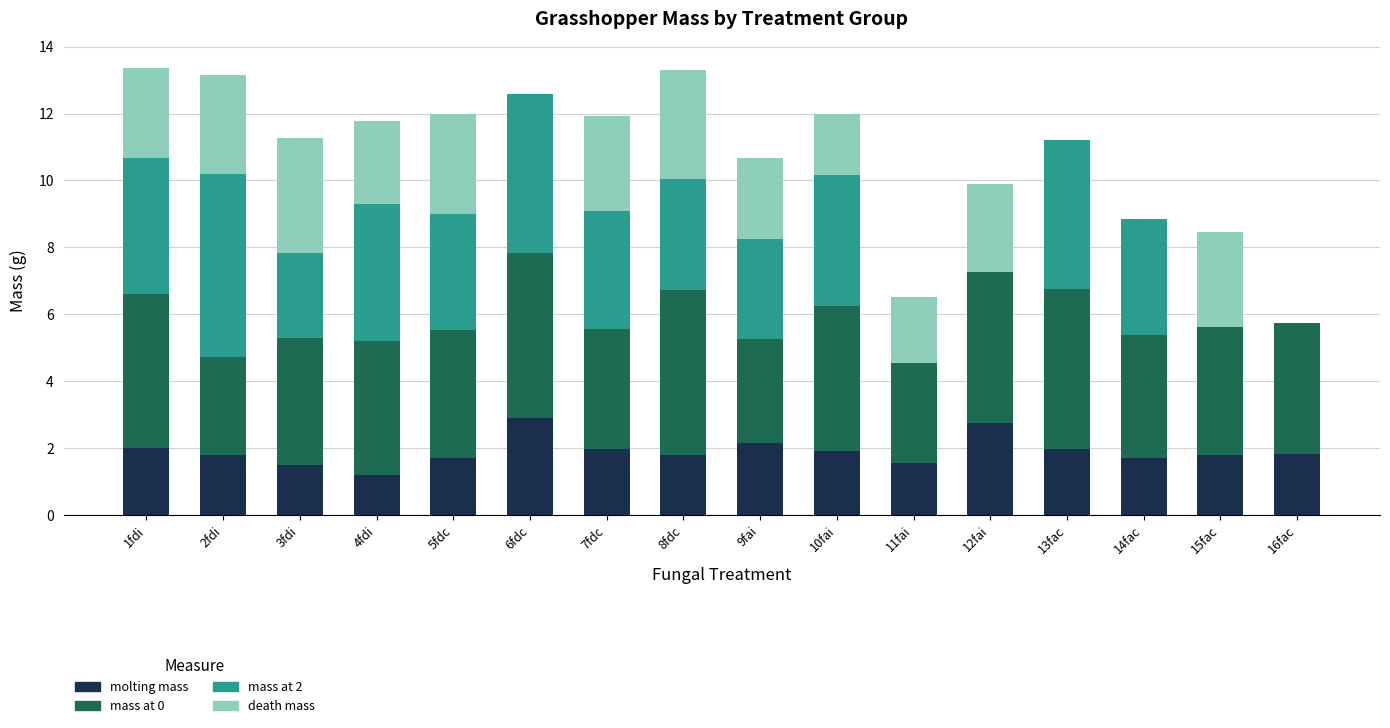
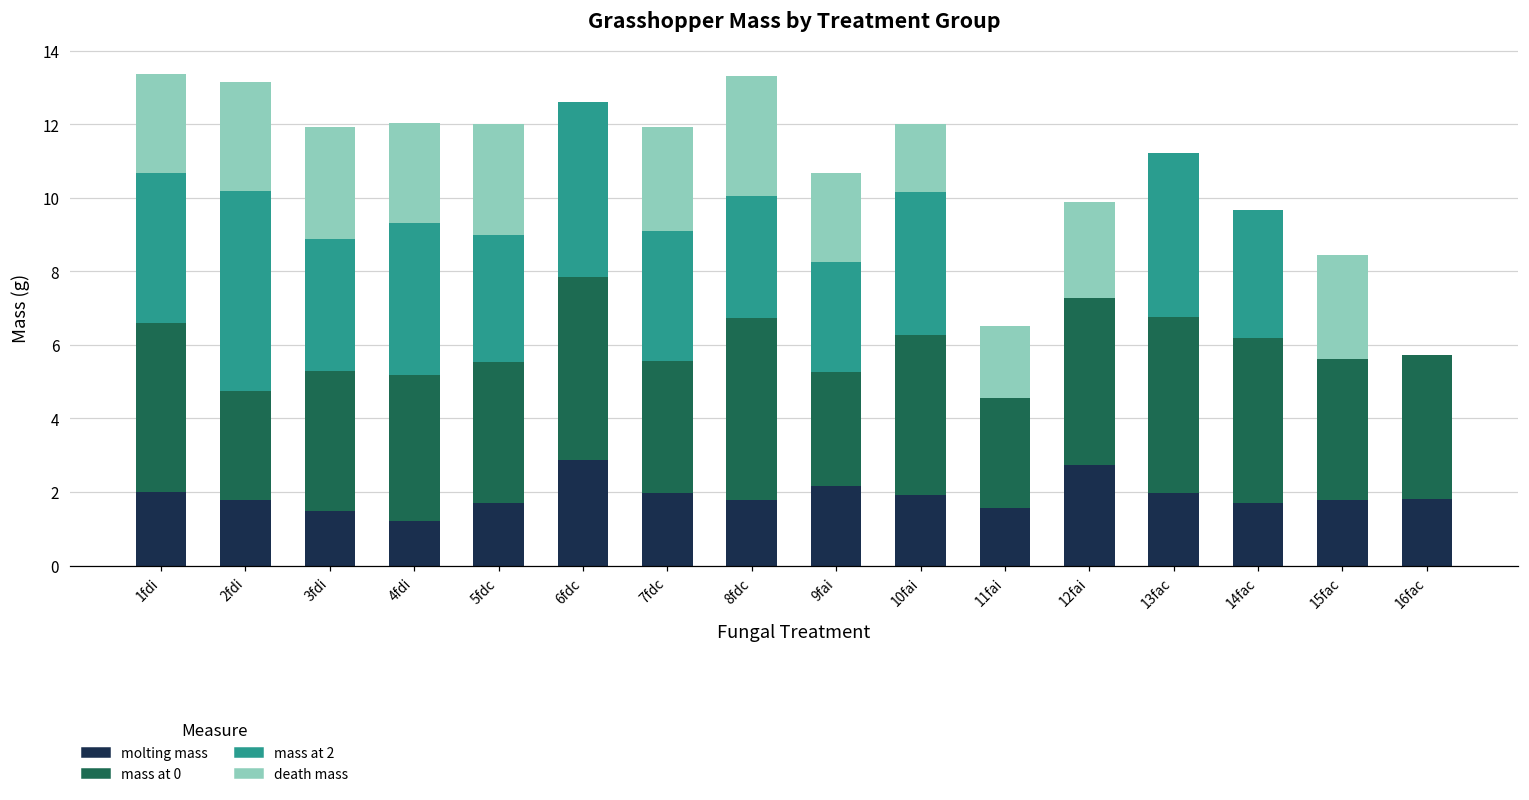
  {
    "molting mass": {
      "1fdi": 2.0,
      "2fdi": 1.8,
      "3fdi": 1.5,
      "4fdi": 1.2,
      "5fdc": 1.7,
      "6fdc": 2.9,
      "7fdc": 2.0,
      "8fdc": 1.8,
      "9fai": 2.2,
      "10fai": 1.9,
      "11fai": 1.6,
      "12fai": 2.7,
      "13fac": 2.0,
      "14fac": 1.7,
      "15fac": 1.8,
      "16fac": 1.8
    },
    "mass at 0": {
      "1fdi": 4.6,
      "2fdi": 2.9,
      "3fdi": 3.8,
      "4fdi": 4.0,
      "5fdc": 3.8,
      "6fdc": 5.0,
      "7fdc": 3.6,
      "8fdc": 5.0,
      "9fai": 3.1,
      "10fai": 4.3,
      "11fai": 3.0,
      "12fai": 4.5,
      "13fac": 4.8,
-     "14fac": 3.7,
+     "14fac": 4.5,
      "15fac": 3.8,
      "16fac": 3.9
    },
    "mass at 2": {
      "1fdi": 4.1,
      "2fdi": 5.5,
-     "3fdi": 2.5,
+     "3fdi": 3.6,
      "4fdi": 4.1,
      "5fdc": 3.5,
      "6fdc": 4.8,
      "7fdc": 3.5,
      "8fdc": 3.3,
      "9fai": 3.0,
      "10fai": 3.9,
      "11fai": 0.0,
      "12fai": 0.0,
      "13fac": 4.5,
      "14fac": 3.5,
      "15fac": 0.0,
      "16fac": 0.0
    },
    "death mass": {
      "1fdi": 2.7,
      "2fdi": 3.0,
-     "3fdi": 3.4,
-     "4fdi": 2.5,
+     "3fdi": 3.0,
+     "4fdi": 2.7,
      "5fdc": 3.0,
      "6fdc": 0.0,
      "7fdc": 2.8,
      "8fdc": 3.3,
      "9fai": 2.4,
      "10fai": 1.9,
      "11fai": 2.0,
      "12fai": 2.6,
      "13fac": 0.0,
      "14fac": 0.0,
      "15fac": 2.8,
      "16fac": 0.0
    }
  }
